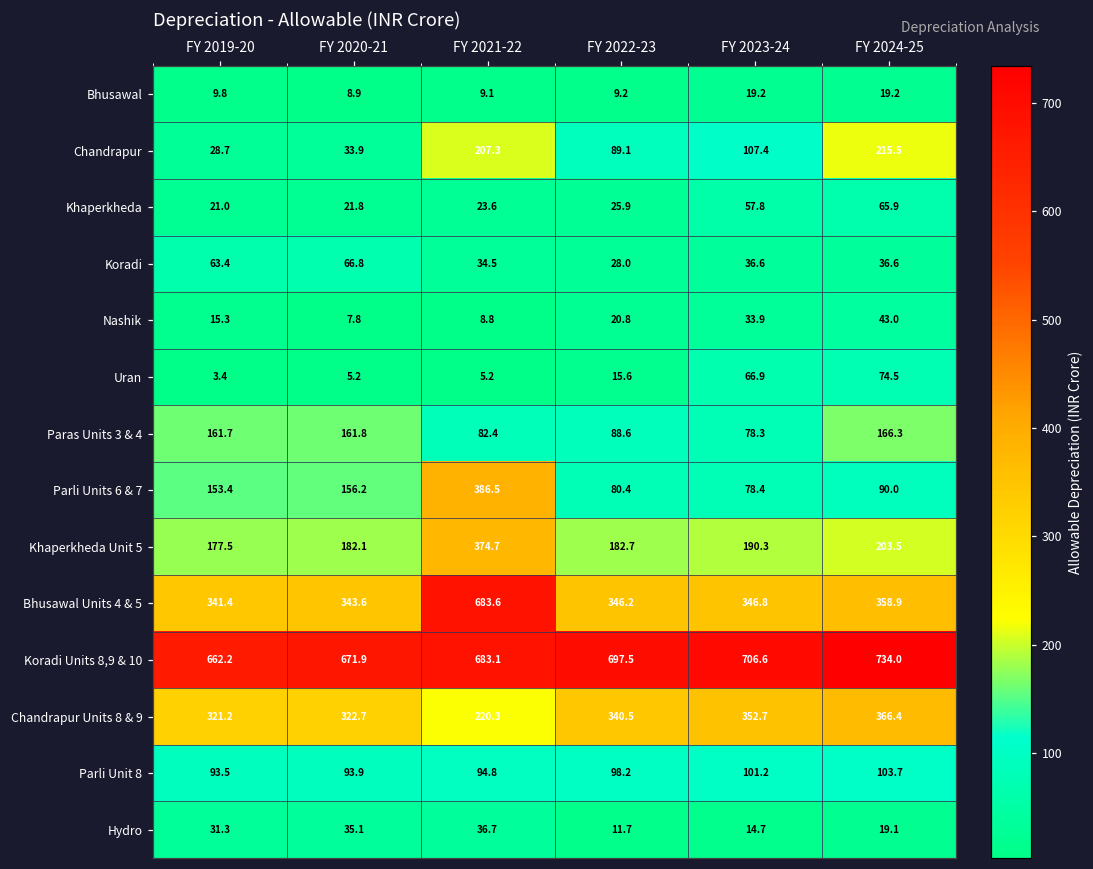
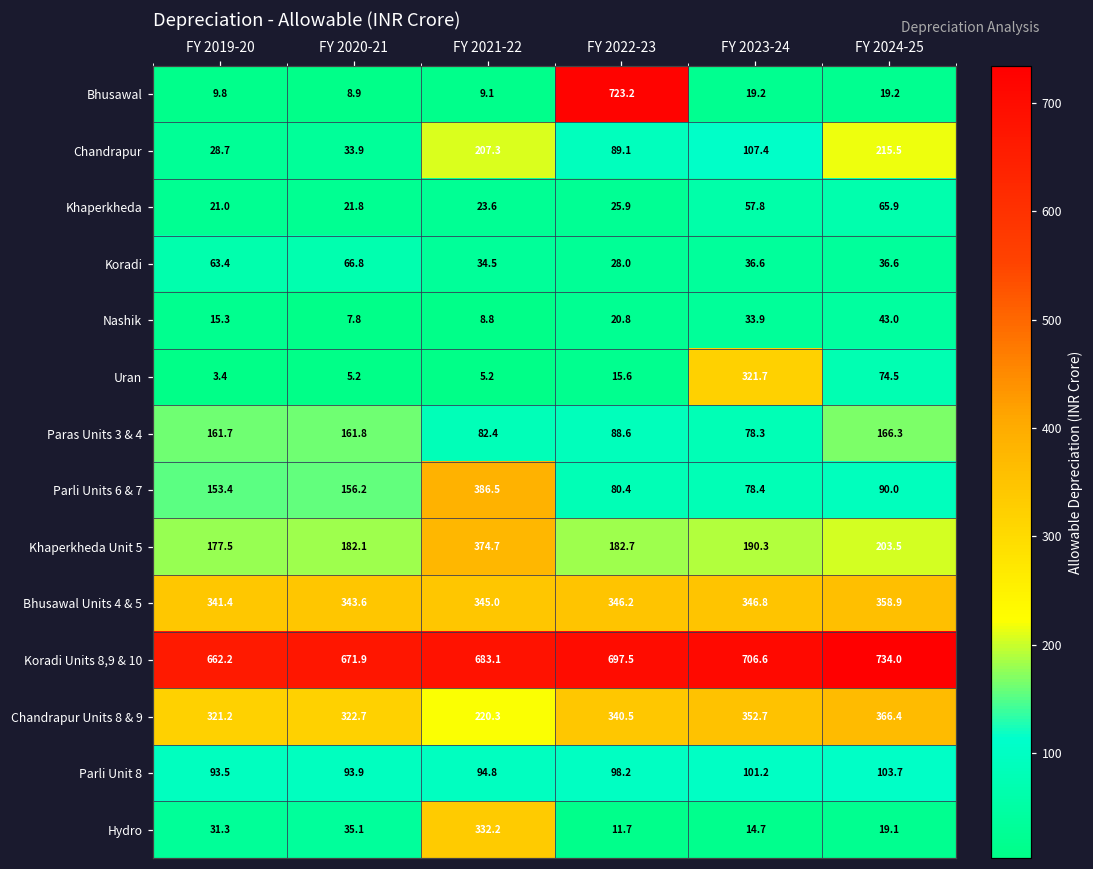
  {
    "Bhusawal": {
      "FY 2019-20": 9.8,
      "FY 2020-21": 8.9,
      "FY 2021-22": 9.1,
-     "FY 2022-23": 9.2,
+     "FY 2022-23": 723.2,
      "FY 2023-24": 19.2,
      "FY 2024-25": 19.2
    },
    "Chandrapur": {
      "FY 2019-20": 28.7,
      "FY 2020-21": 33.9,
      "FY 2021-22": 207.3,
      "FY 2022-23": 89.1,
      "FY 2023-24": 107.4,
      "FY 2024-25": 215.5
    },
    "Khaperkheda": {
      "FY 2019-20": 21.0,
      "FY 2020-21": 21.8,
      "FY 2021-22": 23.6,
      "FY 2022-23": 25.9,
      "FY 2023-24": 57.8,
      "FY 2024-25": 65.9
    },
    "Koradi": {
      "FY 2019-20": 63.4,
      "FY 2020-21": 66.8,
      "FY 2021-22": 34.5,
      "FY 2022-23": 28.0,
      "FY 2023-24": 36.6,
      "FY 2024-25": 36.6
    },
    "Nashik": {
      "FY 2019-20": 15.3,
      "FY 2020-21": 7.8,
      "FY 2021-22": 8.8,
      "FY 2022-23": 20.8,
      "FY 2023-24": 33.9,
      "FY 2024-25": 43.0
    },
    "Uran": {
      "FY 2019-20": 3.4,
      "FY 2020-21": 5.2,
      "FY 2021-22": 5.2,
      "FY 2022-23": 15.6,
-     "FY 2023-24": 66.9,
+     "FY 2023-24": 321.7,
      "FY 2024-25": 74.5
    },
    "Paras Units 3 & 4": {
      "FY 2019-20": 161.7,
      "FY 2020-21": 161.8,
      "FY 2021-22": 82.4,
      "FY 2022-23": 88.6,
      "FY 2023-24": 78.3,
      "FY 2024-25": 166.3
    },
    "Parli Units 6 & 7": {
      "FY 2019-20": 153.4,
      "FY 2020-21": 156.2,
      "FY 2021-22": 386.5,
      "FY 2022-23": 80.4,
      "FY 2023-24": 78.4,
      "FY 2024-25": 90.0
    },
    "Khaperkheda Unit 5": {
      "FY 2019-20": 177.5,
      "FY 2020-21": 182.1,
      "FY 2021-22": 374.7,
      "FY 2022-23": 182.7,
      "FY 2023-24": 190.3,
      "FY 2024-25": 203.5
    },
    "Bhusawal Units 4 & 5": {
      "FY 2019-20": 341.4,
      "FY 2020-21": 343.6,
-     "FY 2021-22": 683.6,
+     "FY 2021-22": 345.0,
      "FY 2022-23": 346.2,
      "FY 2023-24": 346.8,
      "FY 2024-25": 358.9
    },
    "Koradi Units 8,9 & 10": {
      "FY 2019-20": 662.2,
      "FY 2020-21": 671.9,
      "FY 2021-22": 683.1,
      "FY 2022-23": 697.5,
      "FY 2023-24": 706.6,
      "FY 2024-25": 734.0
    },
    "Chandrapur Units 8 & 9": {
      "FY 2019-20": 321.2,
      "FY 2020-21": 322.7,
      "FY 2021-22": 220.3,
      "FY 2022-23": 340.5,
      "FY 2023-24": 352.7,
      "FY 2024-25": 366.4
    },
    "Parli Unit 8": {
      "FY 2019-20": 93.5,
      "FY 2020-21": 93.9,
      "FY 2021-22": 94.8,
      "FY 2022-23": 98.2,
      "FY 2023-24": 101.2,
      "FY 2024-25": 103.7
    },
    "Hydro": {
      "FY 2019-20": 31.3,
      "FY 2020-21": 35.1,
-     "FY 2021-22": 36.7,
+     "FY 2021-22": 332.2,
      "FY 2022-23": 11.7,
      "FY 2023-24": 14.7,
      "FY 2024-25": 19.1
    }
  }
